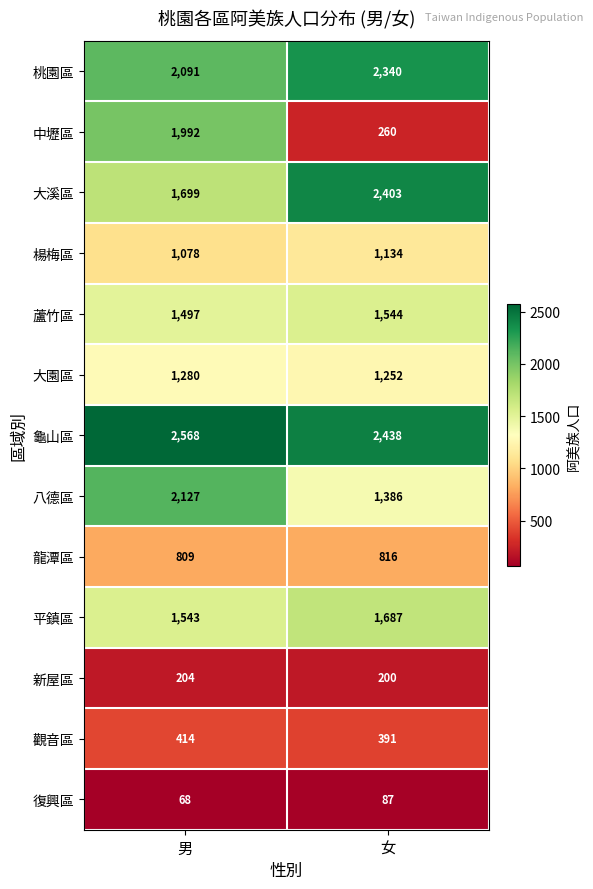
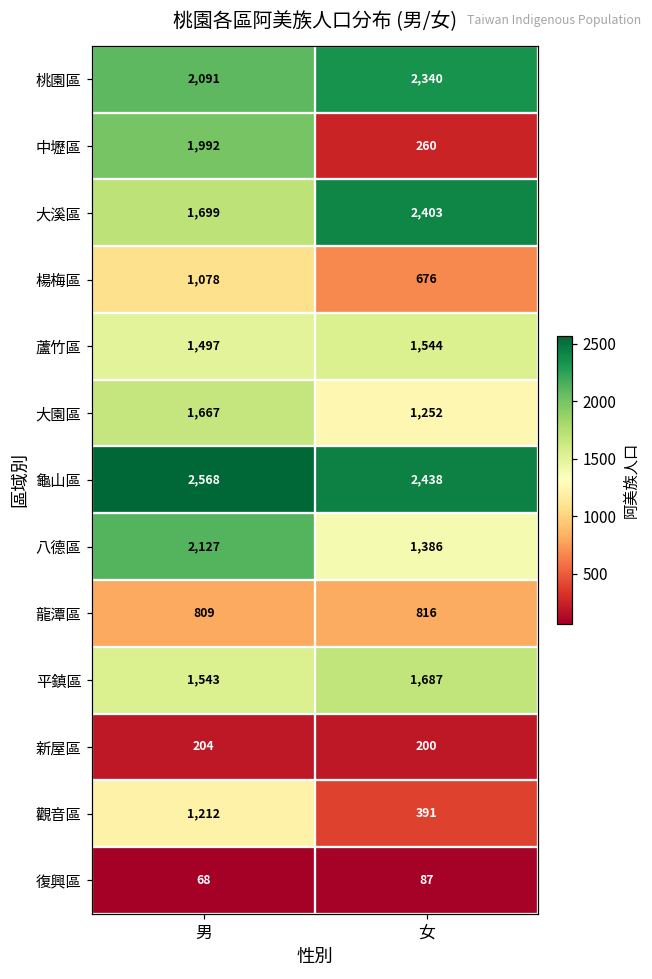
  {
    "桃園區": {
      "男": "2,091",
      "女": "2,340"
    },
    "中壢區": {
      "男": "1,992",
      "女": "260"
    },
    "大溪區": {
      "男": "1,699",
      "女": "2,403"
    },
    "楊梅區": {
      "男": "1,078",
-     "女": "1,134"
+     "女": "676"
    },
    "蘆竹區": {
      "男": "1,497",
      "女": "1,544"
    },
    "大園區": {
-     "男": "1,280",
+     "男": "1,667",
      "女": "1,252"
    },
    "龜山區": {
      "男": "2,568",
      "女": "2,438"
    },
    "八德區": {
      "男": "2,127",
      "女": "1,386"
    },
    "龍潭區": {
      "男": "809",
      "女": "816"
    },
    "平鎮區": {
      "男": "1,543",
      "女": "1,687"
    },
    "新屋區": {
      "男": "204",
      "女": "200"
    },
    "觀音區": {
-     "男": "414",
+     "男": "1,212",
      "女": "391"
    },
    "復興區": {
      "男": "68",
      "女": "87"
    }
  }
